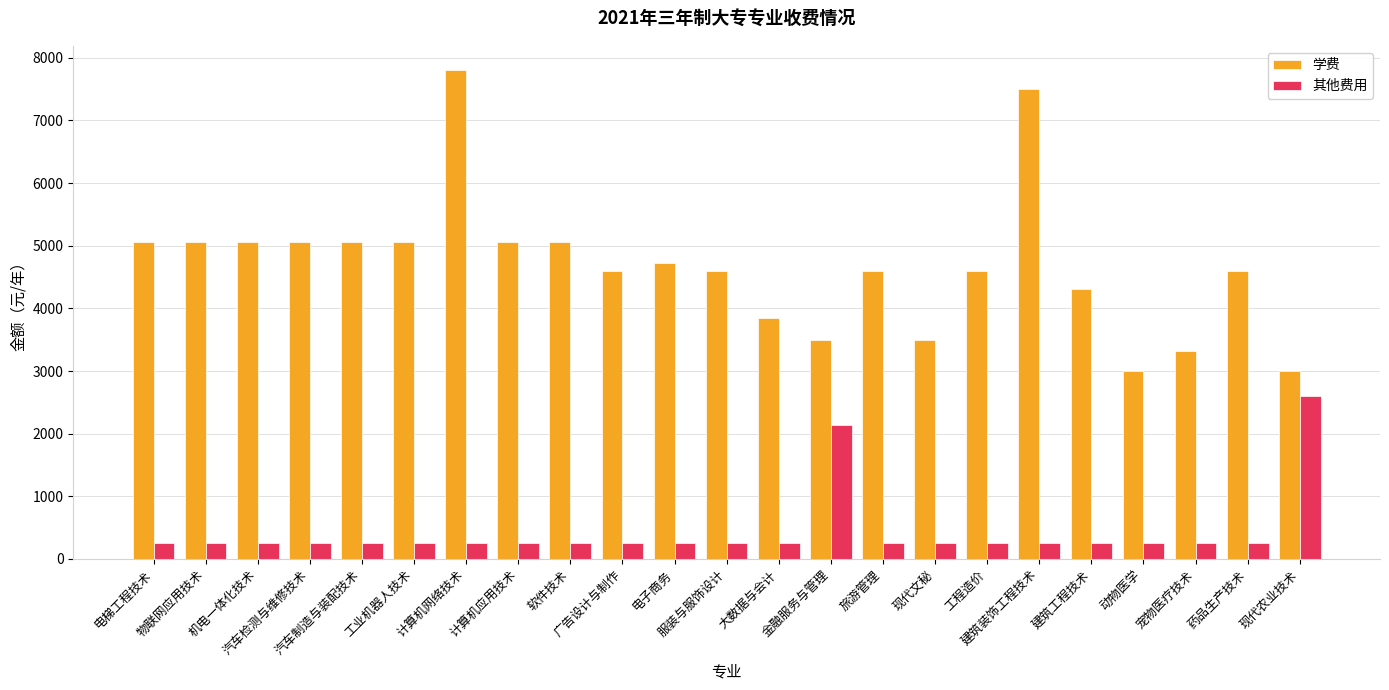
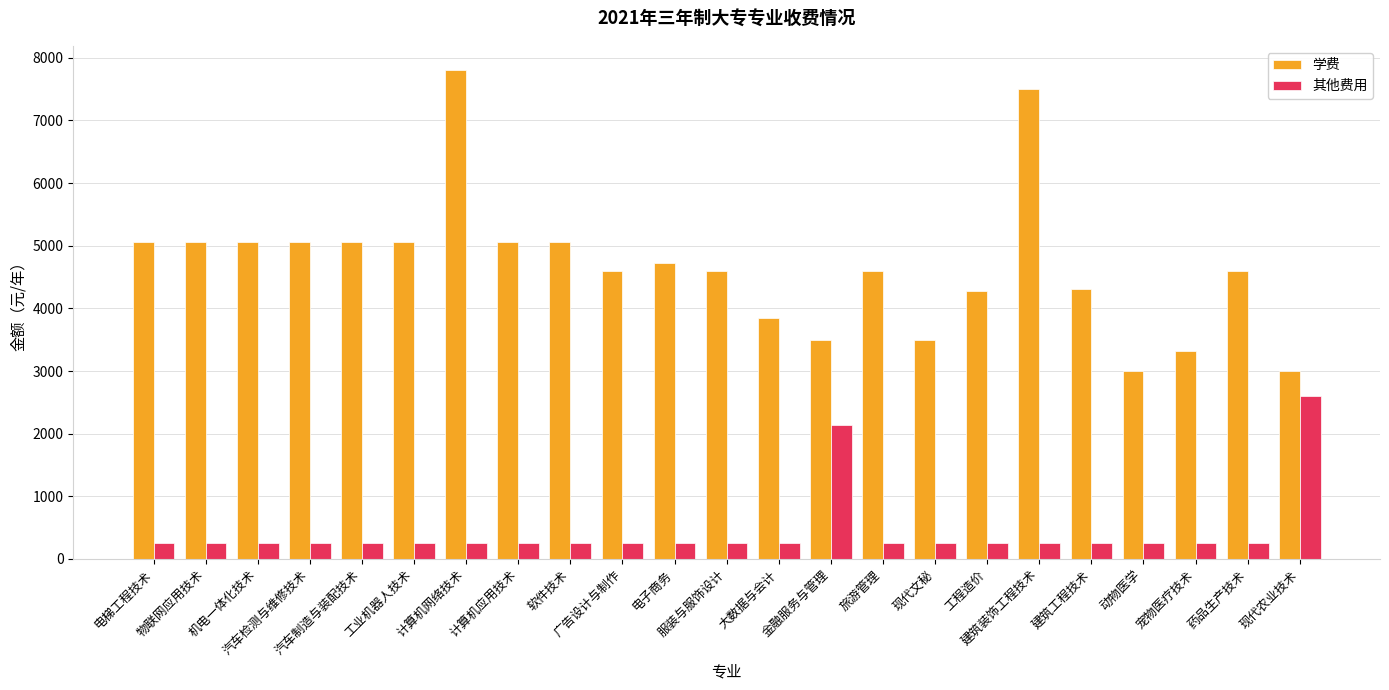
  {
    "学费": {
      "电梯工程技术": 5100,
      "物联网应用技术": 5100,
      "机电一体化技术": 5100,
      "汽车检测与维修技术": 5100,
      "汽车制造与装配技术": 5100,
      "工业机器人技术": 5100,
      "计算机网络技术": 7800,
      "计算机应用技术": 5100,
      "软件技术": 5100,
      "广告设计与制作": 4600,
      "电子商务": 4700,
      "服装与服饰设计": 4600,
      "大数据与会计": 3900,
      "金融服务与管理": 3500,
      "旅游管理": 4600,
      "现代文秘": 3500,
-     "工程造价": 4600,
+     "工程造价": 4300,
      "建筑装饰工程技术": 7500,
      "建筑工程技术": 4300,
      "动物医学": 3000,
      "宠物医疗技术": 3300,
      "药品生产技术": 4600,
      "现代农业技术": 3000
    },
    "其他费用": {
      "电梯工程技术": 300,
      "物联网应用技术": 300,
      "机电一体化技术": 300,
      "汽车检测与维修技术": 300,
      "汽车制造与装配技术": 300,
      "工业机器人技术": 300,
      "计算机网络技术": 300,
      "计算机应用技术": 300,
      "软件技术": 300,
      "广告设计与制作": 300,
      "电子商务": 300,
      "服装与服饰设计": 300,
      "大数据与会计": 300,
      "金融服务与管理": 2100,
      "旅游管理": 300,
      "现代文秘": 300,
      "工程造价": 300,
      "建筑装饰工程技术": 300,
      "建筑工程技术": 300,
      "动物医学": 300,
      "宠物医疗技术": 300,
      "药品生产技术": 300,
      "现代农业技术": 2600
    }
  }
